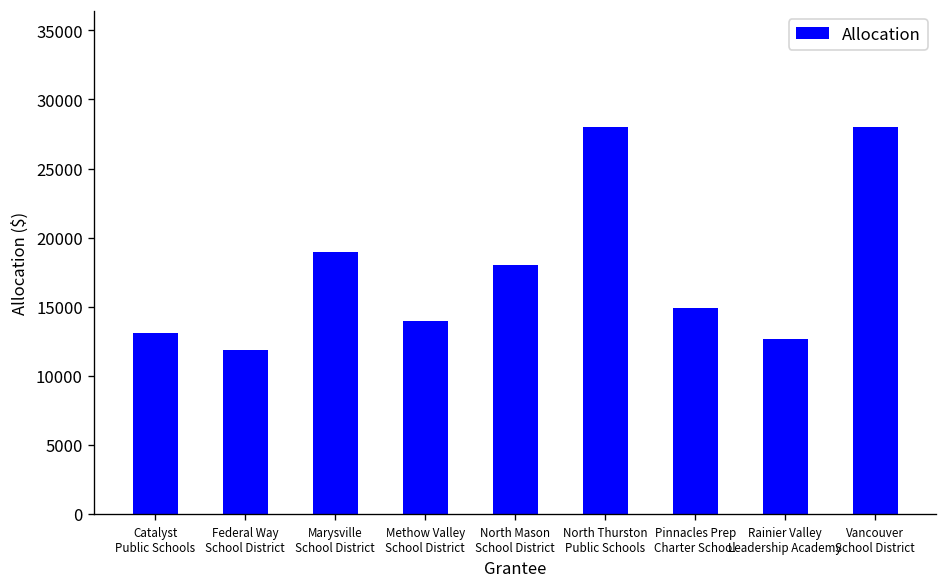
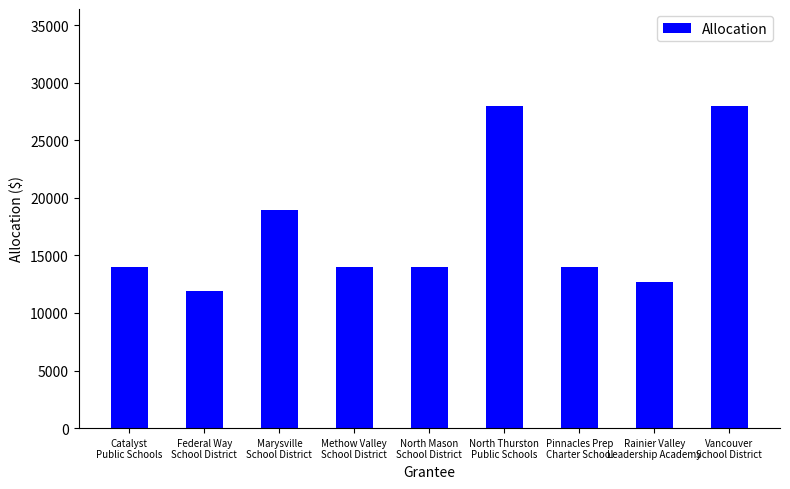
  {
-   "Catalyst Public Schools": 13100,
+   "Catalyst Public Schools": 14000,
    "Federal Way School District": 11900,
    "Marysville School District": 19000,
    "Methow Valley School District": 14000,
-   "North Mason School District": 18000,
+   "North Mason School District": 14000,
    "North Thurston Public Schools": 28000,
-   "Pinnacles Prep Charter School": 14900,
+   "Pinnacles Prep Charter School": 14000,
    "Rainier Valley Leadership Academy": 12700,
    "Vancouver School District": 28000
  }
